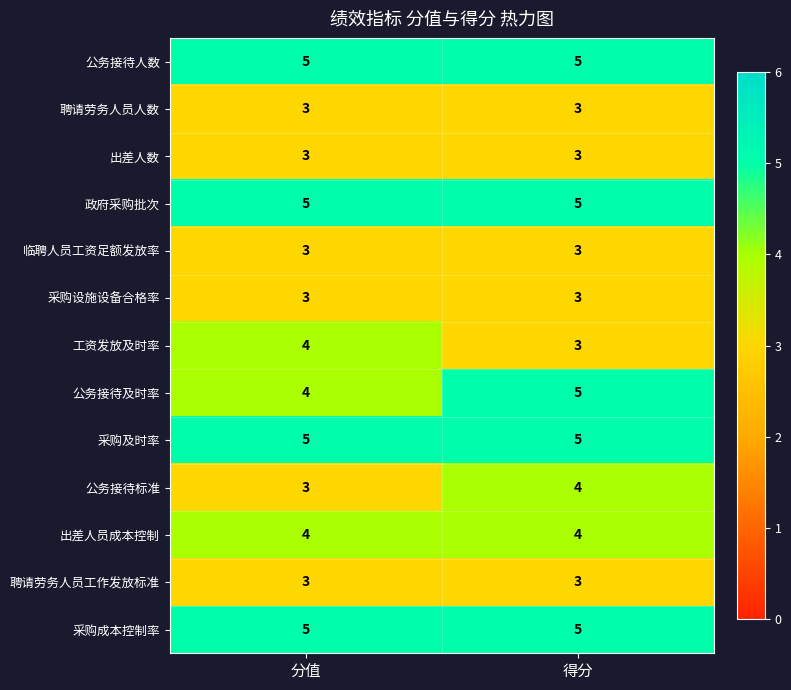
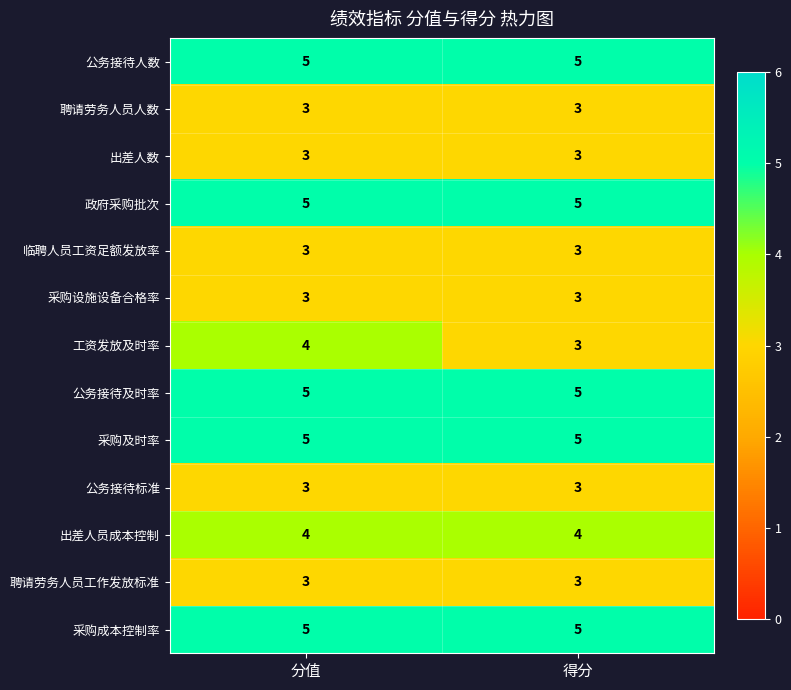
  {
    "公务接待人数": {
      "分值": 5,
      "得分": 5
    },
    "聘请劳务人员人数": {
      "分值": 3,
      "得分": 3
    },
    "出差人数": {
      "分值": 3,
      "得分": 3
    },
    "政府采购批次": {
      "分值": 5,
      "得分": 5
    },
    "临聘人员工资足额发放率": {
      "分值": 3,
      "得分": 3
    },
    "采购设施设备合格率": {
      "分值": 3,
      "得分": 3
    },
    "工资发放及时率": {
      "分值": 4,
      "得分": 3
    },
    "公务接待及时率": {
-     "分值": 4,
+     "分值": 5,
      "得分": 5
    },
    "采购及时率": {
      "分值": 5,
      "得分": 5
    },
    "公务接待标准": {
      "分值": 3,
-     "得分": 4
+     "得分": 3
    },
    "出差人员成本控制": {
      "分值": 4,
      "得分": 4
    },
    "聘请劳务人员工作发放标准": {
      "分值": 3,
      "得分": 3
    },
    "采购成本控制率": {
      "分值": 5,
      "得分": 5
    }
  }
